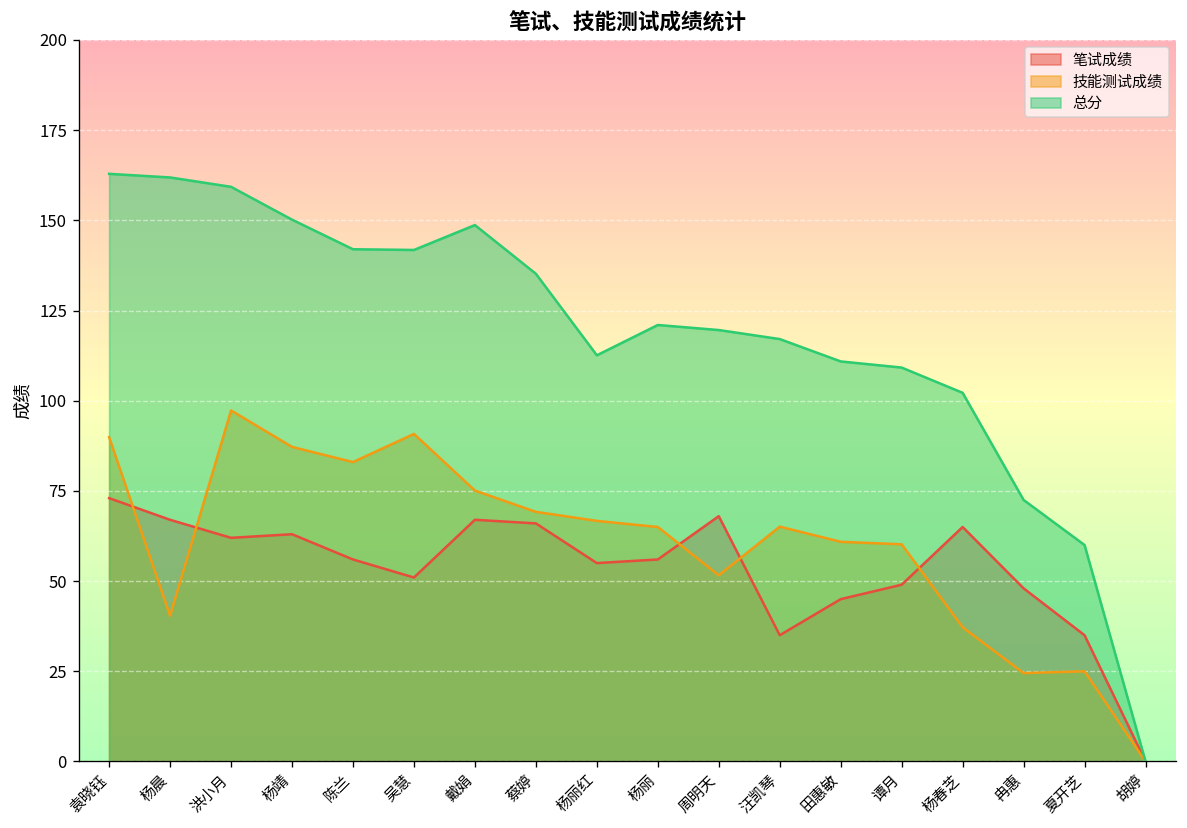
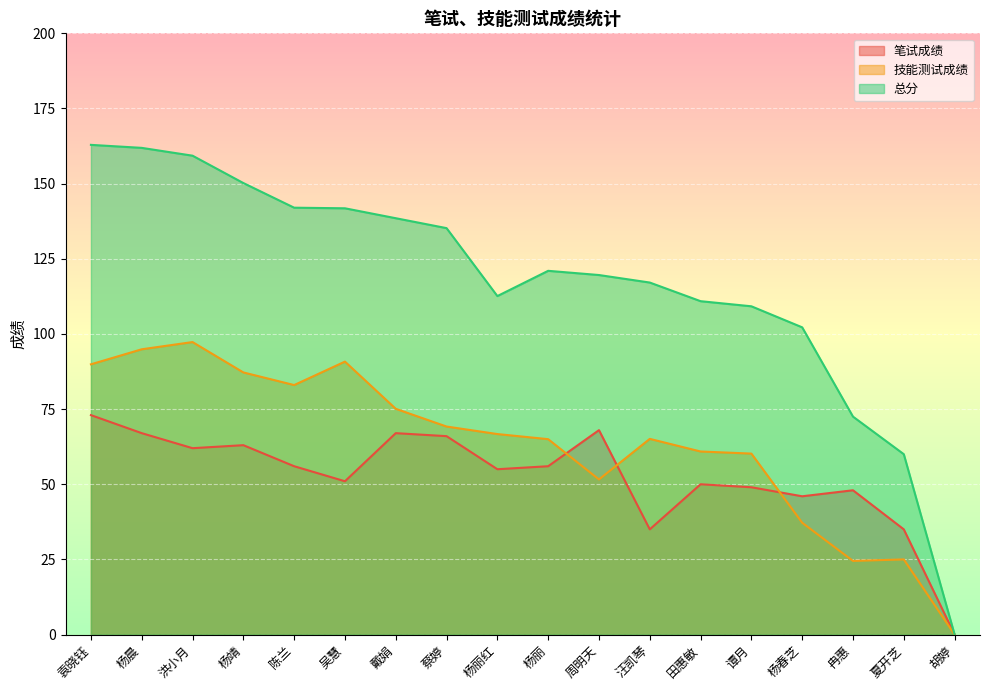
  {
    "笔试成绩": {
      "袁晓钰": 73,
      "杨晨": 67,
      "洪小月": 62,
      "杨靖": 63,
      "陈兰": 56,
      "吴慧": 51,
      "戴娟": 67,
      "蔡婷": 66,
      "杨丽红": 55,
      "杨丽": 56,
      "周明天": 68,
      "汪凯琴": 35,
-     "田惠敏": 45,
+     "田惠敏": 50,
      "谭月": 49,
-     "杨春芝": 65,
+     "杨春芝": 46,
      "冉惠": 48,
      "夏开芝": 35
    },
    "技能测试成绩": {
      "袁晓钰": 90,
-     "杨晨": 40,
+     "杨晨": 95,
      "洪小月": 97,
      "杨靖": 87,
      "陈兰": 83,
      "吴慧": 91,
      "戴娟": 75,
      "蔡婷": 69,
      "杨丽红": 67,
      "杨丽": 65,
      "周明天": 52,
      "汪凯琴": 65,
      "田惠敏": 61,
      "谭月": 60,
      "杨春芝": 37,
      "冉惠": 25,
      "夏开芝": 25
    },
    "总分": {
      "袁晓钰": 163,
      "杨晨": 162,
      "洪小月": 159,
      "杨靖": 150,
      "陈兰": 142,
      "吴慧": 142,
-     "戴娟": 149,
+     "戴娟": 139,
      "蔡婷": 135,
      "杨丽红": 113,
      "杨丽": 121,
      "周明天": 120,
      "汪凯琴": 117,
      "田惠敏": 111,
      "谭月": 109,
      "杨春芝": 102,
      "冉惠": 73,
      "夏开芝": 60
    }
  }
